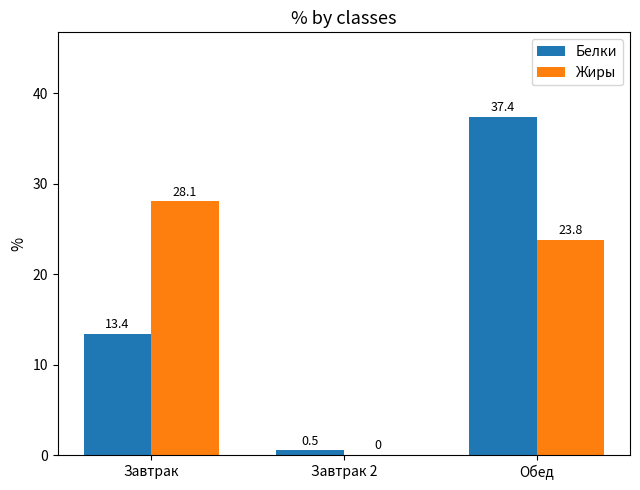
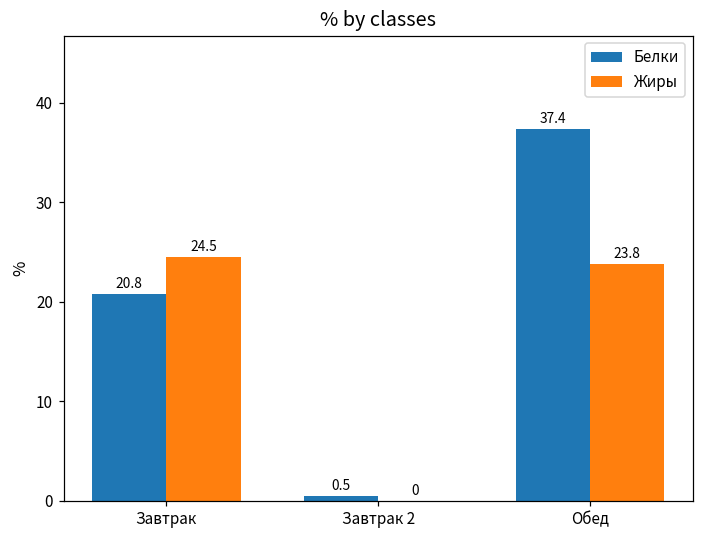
  {
    "Белки": {
-     "Завтрак": 13.4,
+     "Завтрак": 20.8,
      "Завтрак 2": 0.5,
      "Обед": 37.4
    },
    "Жиры": {
-     "Завтрак": 28.1,
+     "Завтрак": 24.5,
      "Завтрак 2": 0,
      "Обед": 23.8
    }
  }
